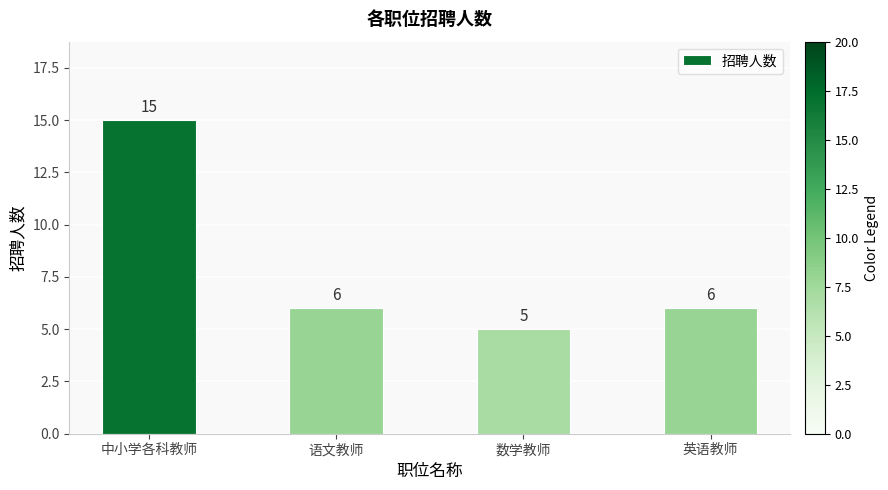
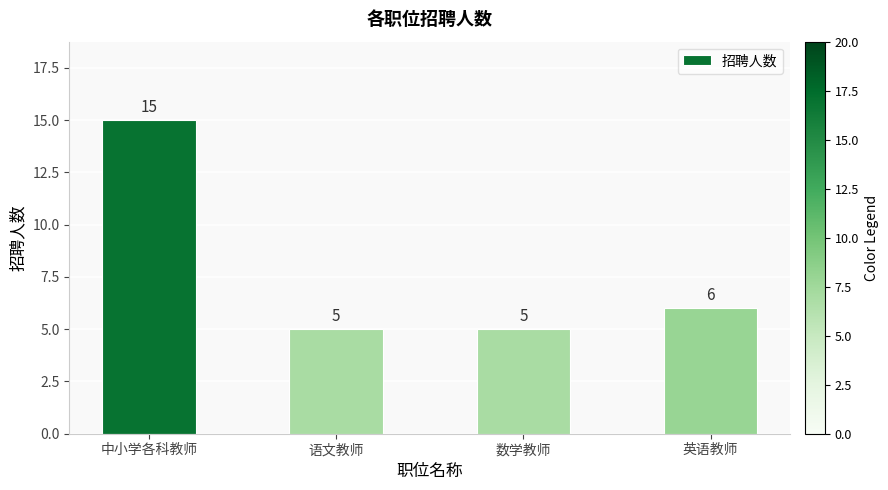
  {
    "中小学各科教师": 15,
-   "语文教师": 6,
+   "语文教师": 5,
    "数学教师": 5,
    "英语教师": 6
  }
